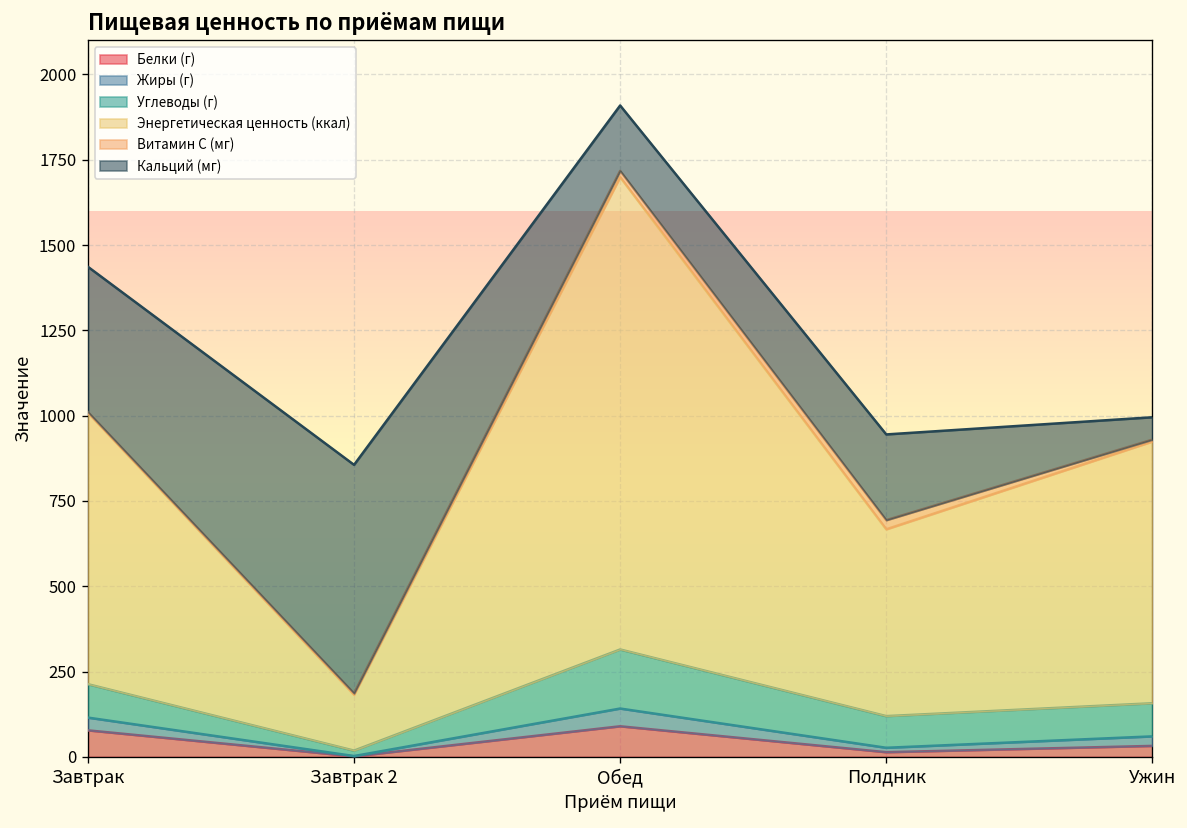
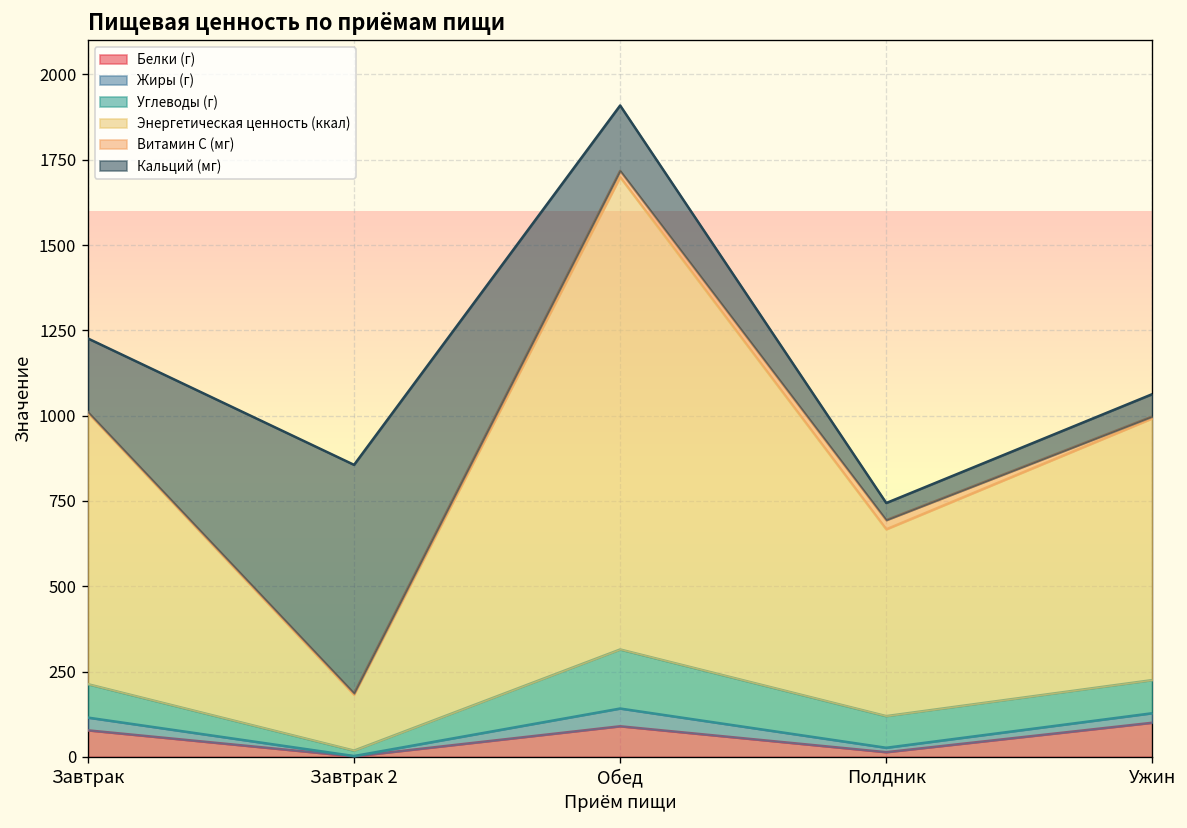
  {
    "Белки (г)": {
      "Завтрак": 80,
      "Обед": 90,
      "Полдник": 10,
-     "Ужин": 30
+     "Ужин": 100
    },
    "Кальций (мг)": {
-     "Завтрак": 430,
+     "Завтрак": 220,
      "Завтрак 2": 670,
      "Обед": 190,
-     "Полдник": 250,
+     "Полдник": 50,
      "Ужин": 70
    }
  }
